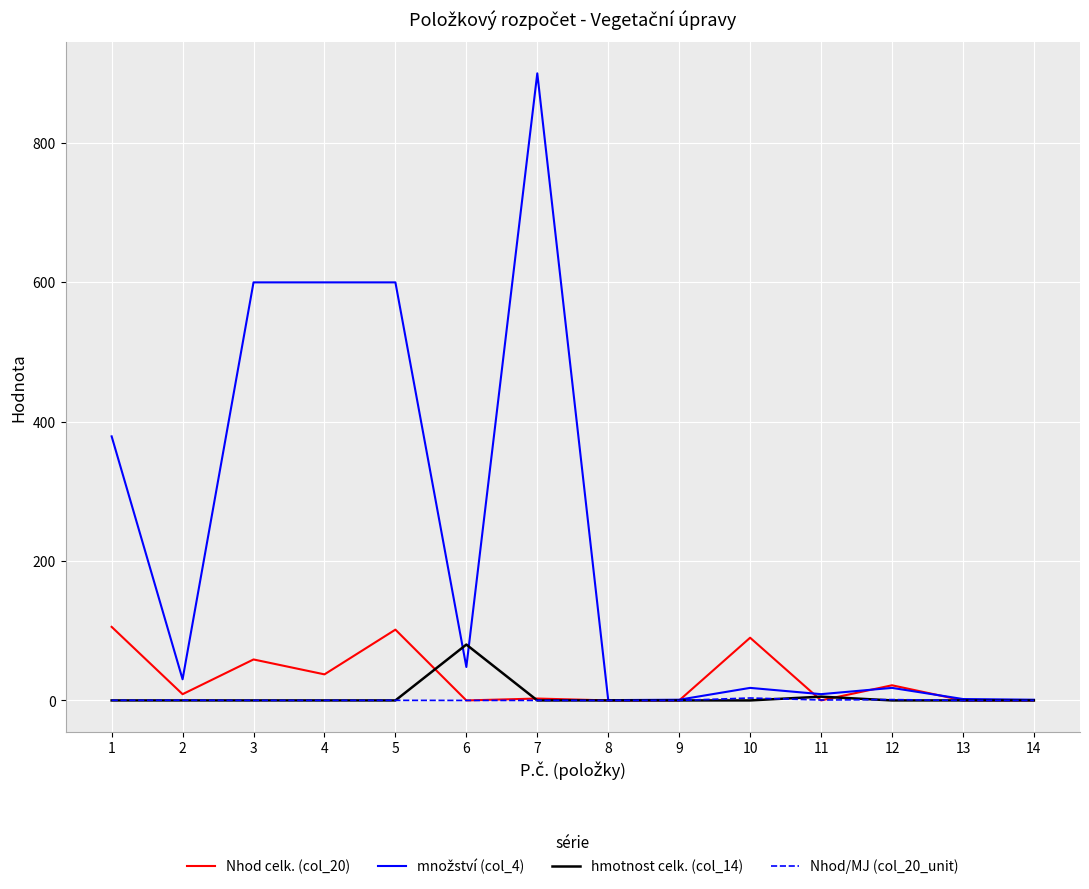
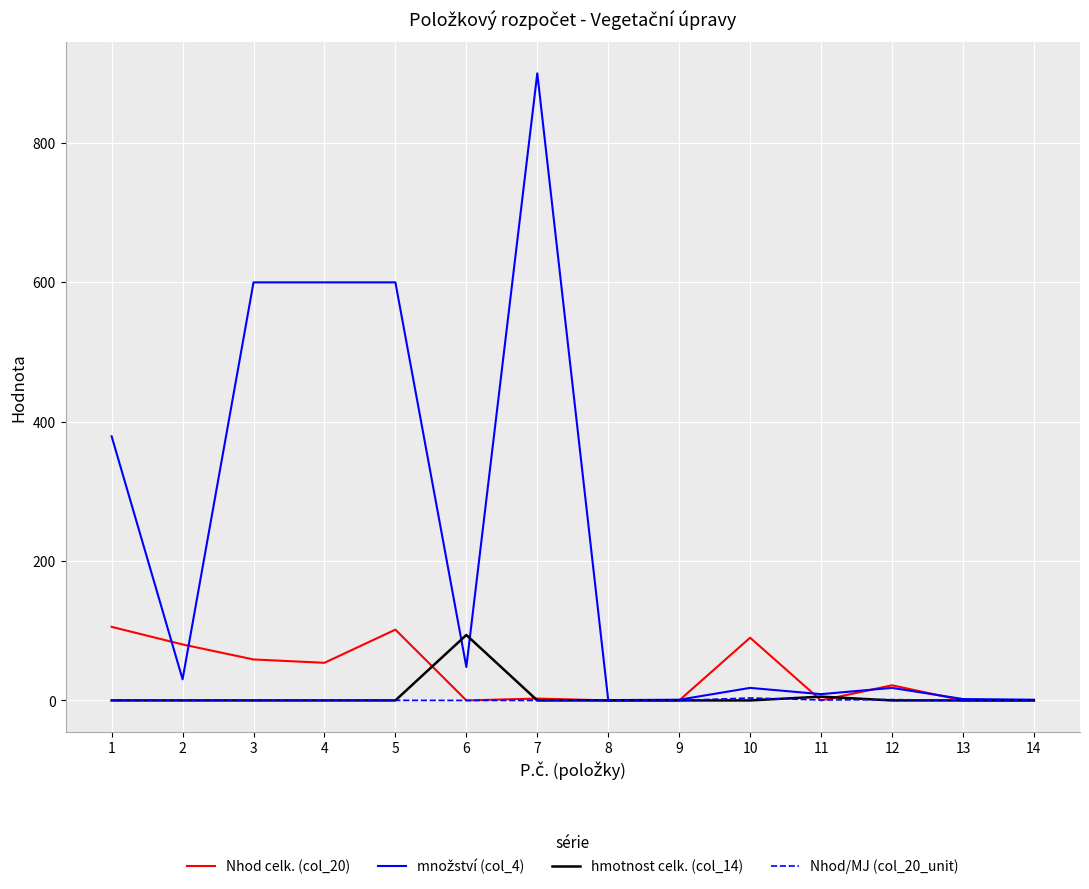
  {
    "Nhod celk. (col_20)": {
      "1": 110,
-     "2": 10,
+     "2": 80,
      "3": 60,
-     "4": 40,
+     "4": 50,
      "5": 100,
      "10": 90,
      "12": 20
    },
    "hmotnost celk. (col_14)": {
-     "6": 80
+     "6": 90
    }
  }
